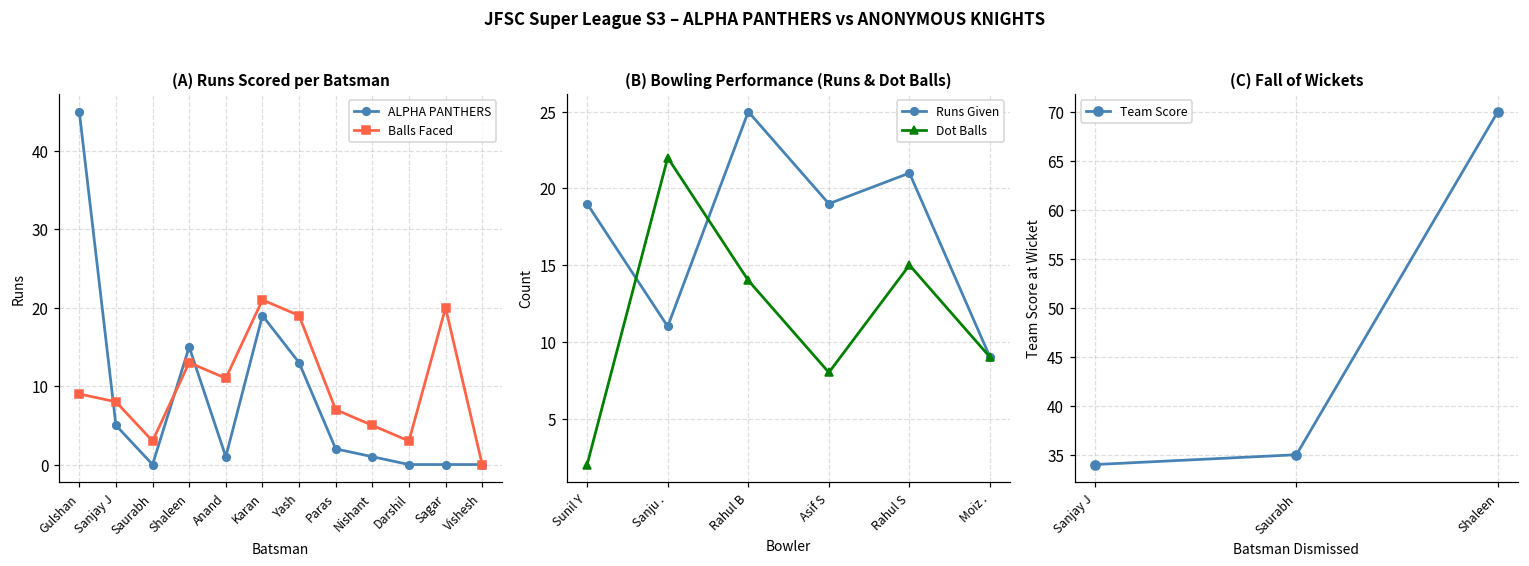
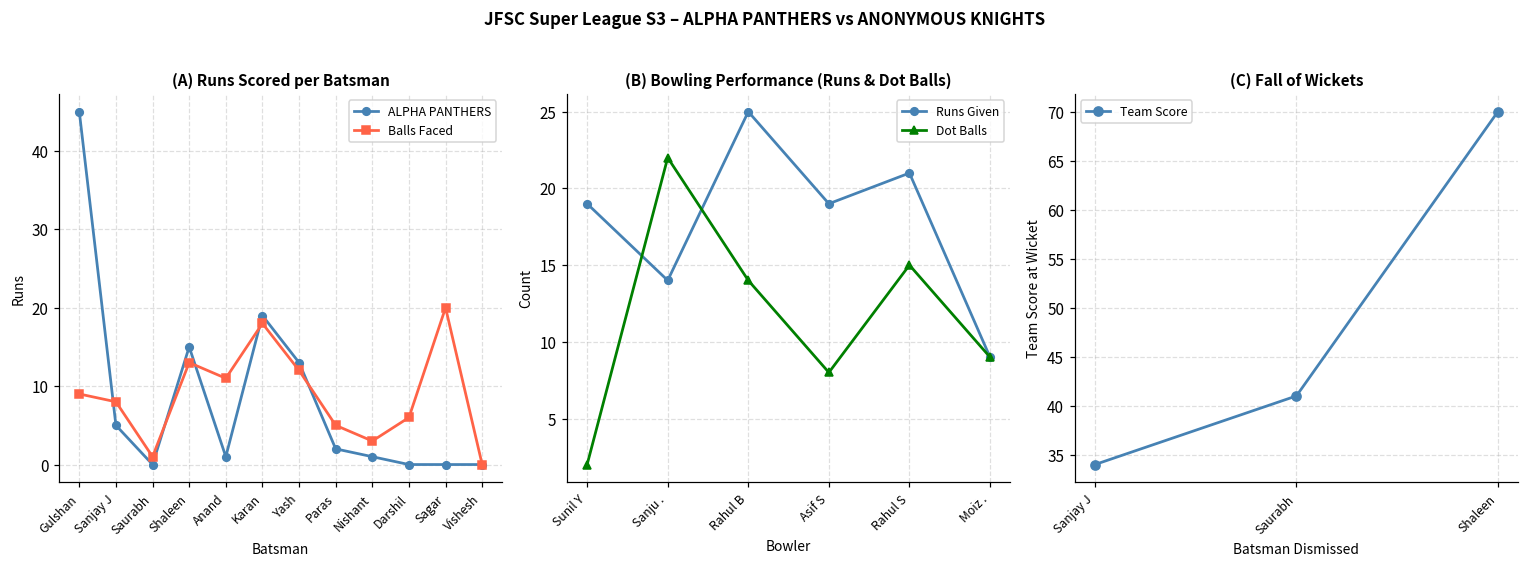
  {
    "(A) Runs Scored per Batsman": {
      "ALPHA PANTHERS": {
        "Gulshan": 45,
        "Sanjay J": 5,
        "Saurabh": 0,
        "Shaleen": 15,
        "Anand": 1,
        "Karan": 19,
        "Yash": 13,
        "Paras": 2,
        "Nishant": 1,
        "Darshil": 0,
        "Sagar": 0
      },
      "Balls Faced": {
        "Gulshan": 9,
        "Sanjay J": 8,
-       "Saurabh": 3,
+       "Saurabh": 1,
        "Shaleen": 13,
        "Anand": 11,
-       "Karan": 21,
-       "Yash": 19,
-       "Paras": 7,
-       "Nishant": 5,
-       "Darshil": 3,
+       "Karan": 18,
+       "Yash": 12,
+       "Paras": 5,
+       "Nishant": 3,
+       "Darshil": 6,
        "Sagar": 20
      }
    },
    "(B) Bowling Performance (Runs & Dot Balls)": {
      "Runs Given": {
        "Sunil Y": 19,
-       "Sanju .": 11,
+       "Sanju .": 14,
        "Rahul B": 25,
        "Asif S": 19,
        "Rahul S": 21
      },
      "Dot Balls": {
        "Sunil Y": 2,
        "Sanju .": 22,
        "Rahul B": 14,
        "Asif S": 8,
        "Rahul S": 15
      }
    },
    "(C) Fall of Wickets": {
      "Sanjay J": 34,
-     "Saurabh": 35,
+     "Saurabh": 41,
      "Shaleen": 70
    }
  }
